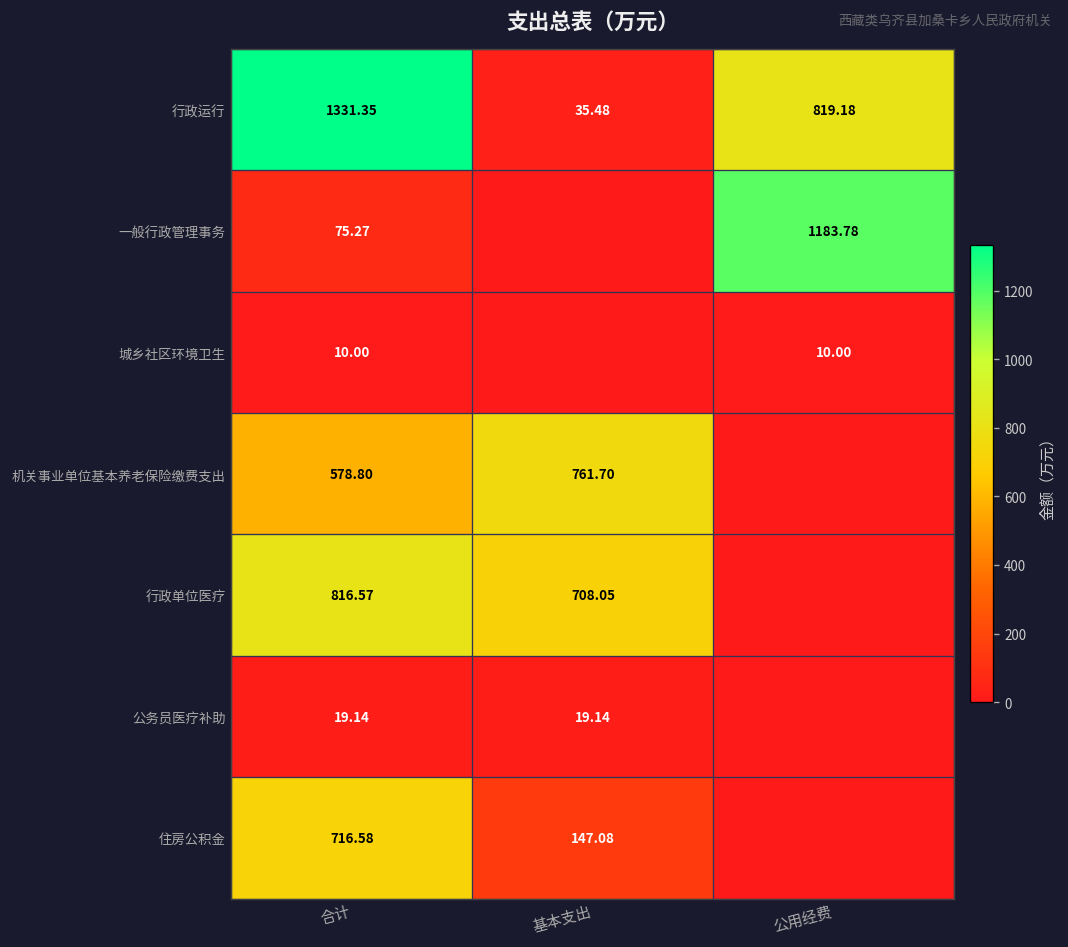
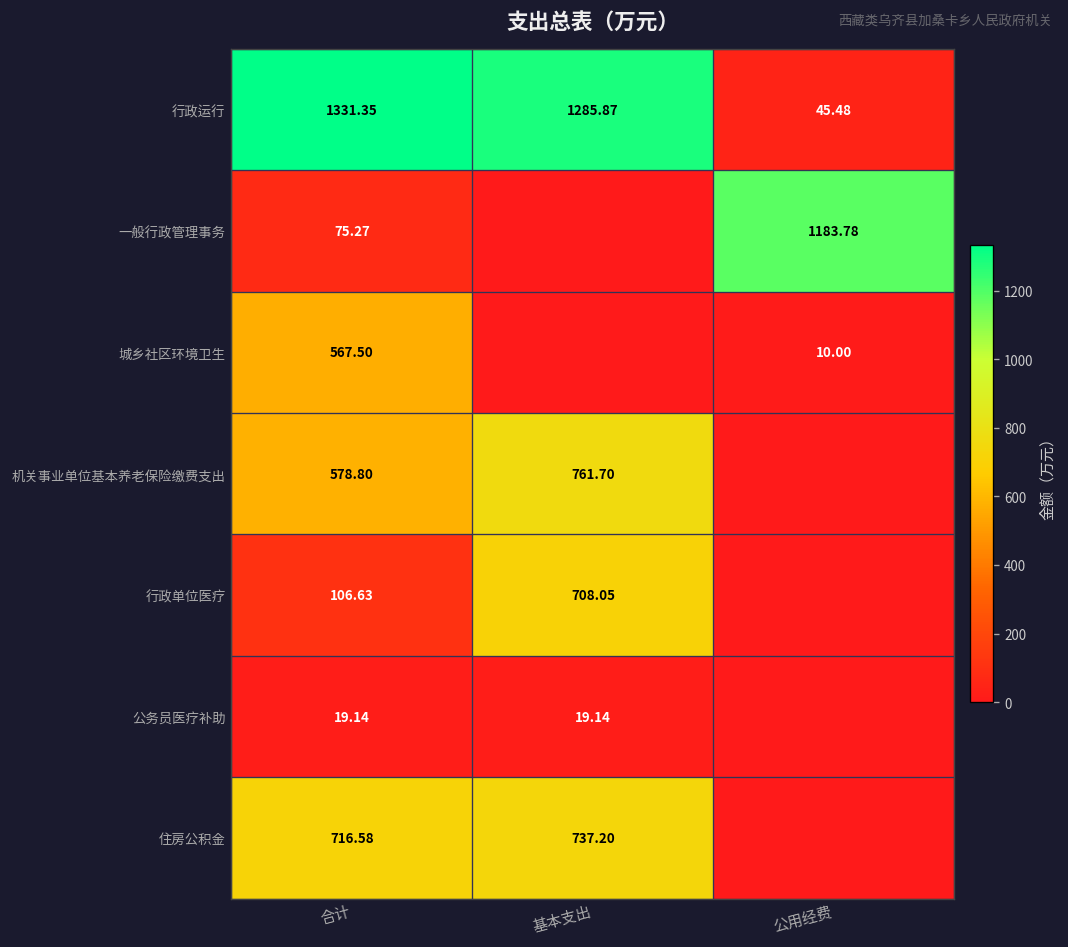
  {
    "行政运行": {
      "合计": 1331.35,
-     "基本支出": 35.48,
-     "公用经费": 819.18
+     "基本支出": 1285.87,
+     "公用经费": 45.48
    },
    "一般行政管理事务": {
      "合计": 75.27,
      "公用经费": 1183.78
    },
    "城乡社区环境卫生": {
-     "合计": 10.00,
+     "合计": 567.50,
      "公用经费": 10.00
    },
    "机关事业单位基本养老保险缴费支出": {
      "合计": 578.80,
      "基本支出": 761.70
    },
    "行政单位医疗": {
-     "合计": 816.57,
+     "合计": 106.63,
      "基本支出": 708.05
    },
    "公务员医疗补助": {
      "合计": 19.14,
      "基本支出": 19.14
    },
    "住房公积金": {
      "合计": 716.58,
-     "基本支出": 147.08
+     "基本支出": 737.20
    }
  }
